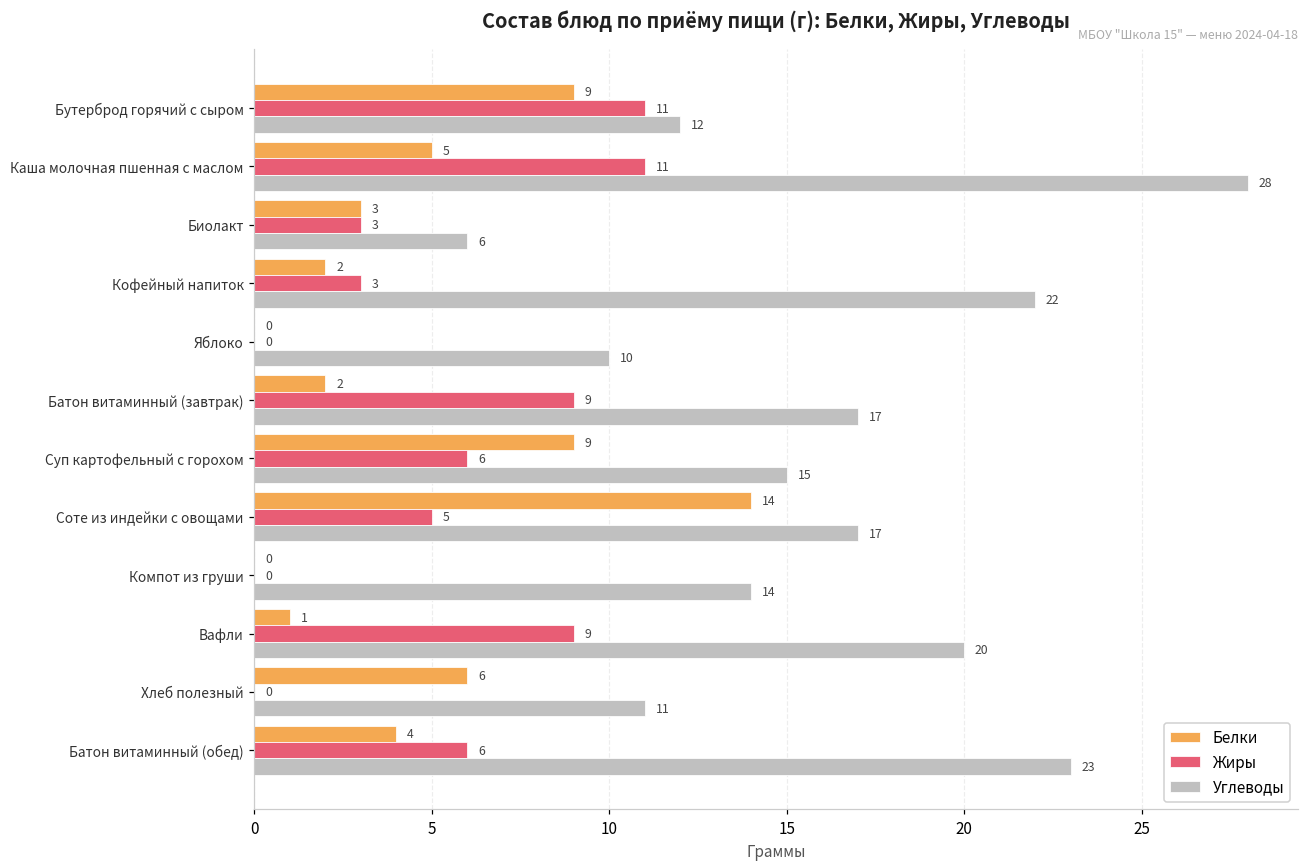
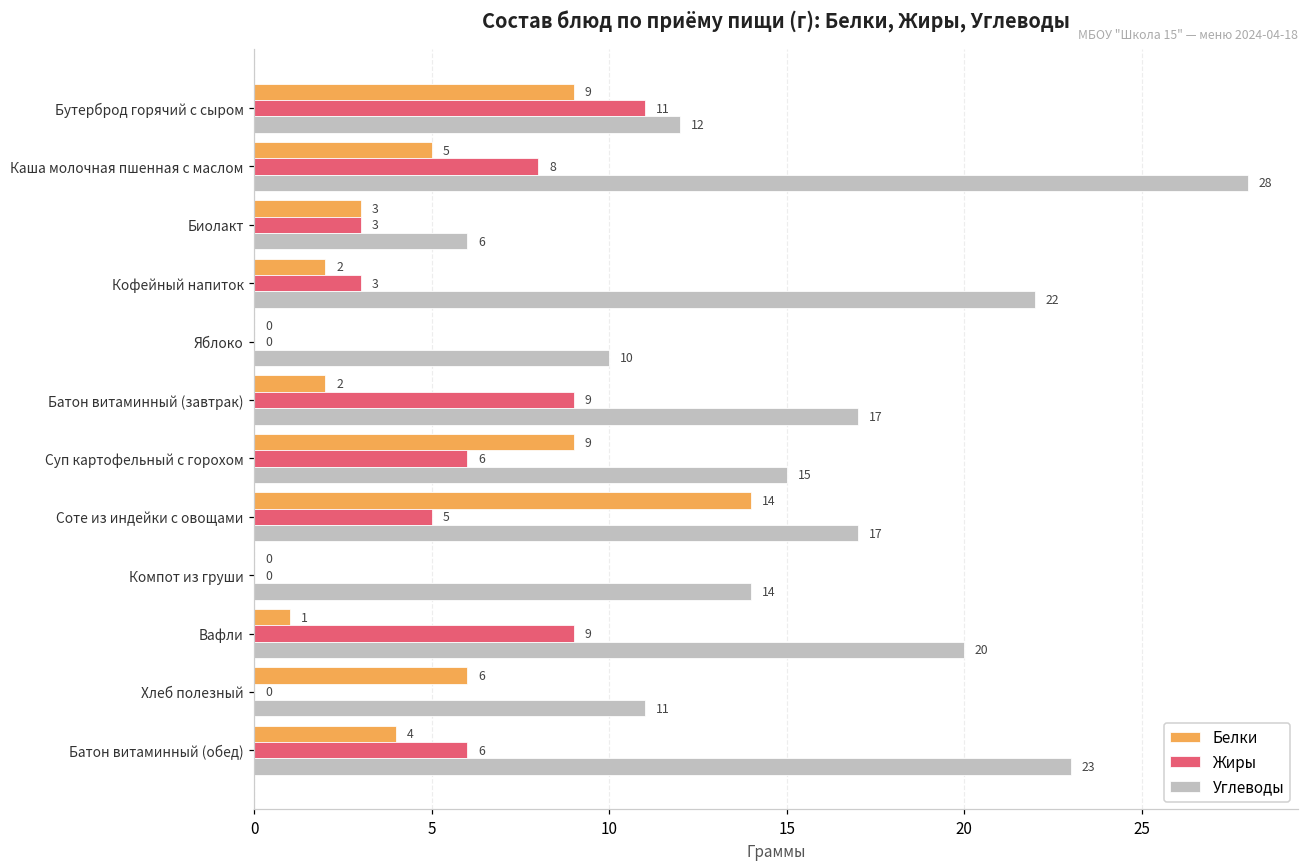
  {
    "Белки": {
      "Бутерброд горячий с сыром": 9,
      "Каша молочная пшенная с маслом": 5,
      "Биолакт": 3,
      "Кофейный напиток": 2,
      "Яблоко": 0,
      "Батон витаминный (завтрак)": 2,
      "Суп картофельный с горохом": 9,
      "Соте из индейки с овощами": 14,
      "Компот из груши": 0,
      "Вафли": 1,
      "Хлеб полезный": 6,
      "Батон витаминный (обед)": 4
    },
    "Жиры": {
      "Бутерброд горячий с сыром": 11,
-     "Каша молочная пшенная с маслом": 11,
+     "Каша молочная пшенная с маслом": 8,
      "Биолакт": 3,
      "Кофейный напиток": 3,
      "Яблоко": 0,
      "Батон витаминный (завтрак)": 9,
      "Суп картофельный с горохом": 6,
      "Соте из индейки с овощами": 5,
      "Компот из груши": 0,
      "Вафли": 9,
      "Хлеб полезный": 0,
      "Батон витаминный (обед)": 6
    },
    "Углеводы": {
      "Бутерброд горячий с сыром": 12,
      "Каша молочная пшенная с маслом": 28,
      "Биолакт": 6,
      "Кофейный напиток": 22,
      "Яблоко": 10,
      "Батон витаминный (завтрак)": 17,
      "Суп картофельный с горохом": 15,
      "Соте из индейки с овощами": 17,
      "Компот из груши": 14,
      "Вафли": 20,
      "Хлеб полезный": 11,
      "Батон витаминный (обед)": 23
    }
  }
